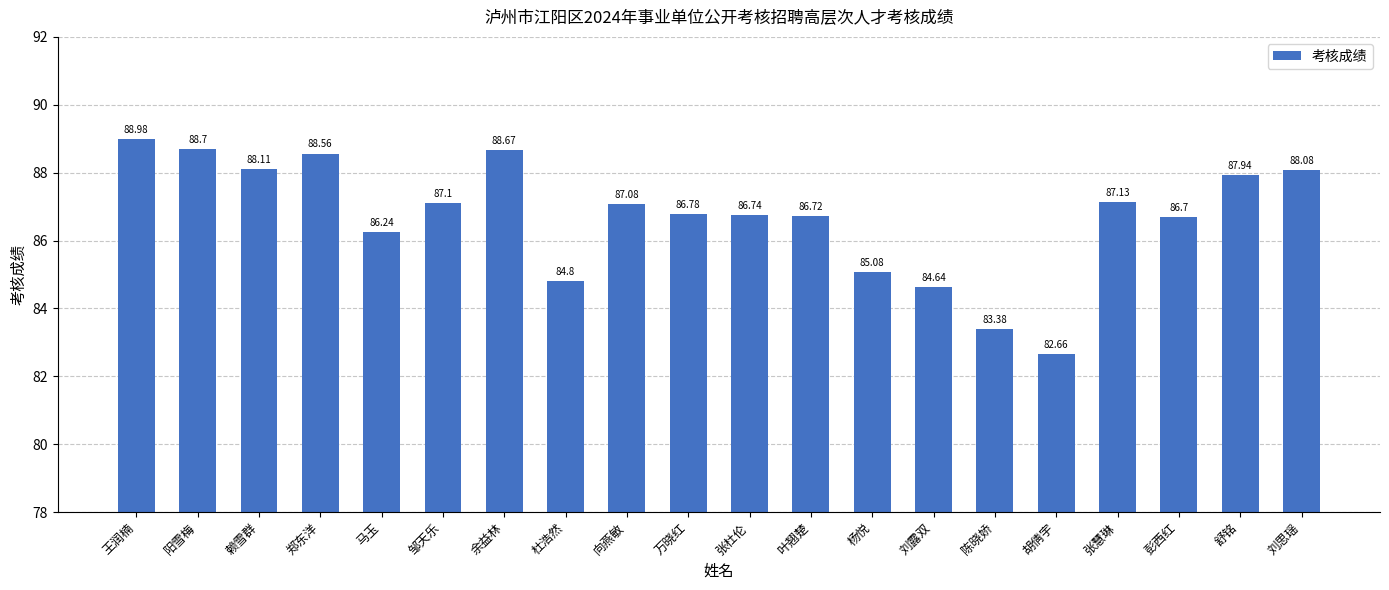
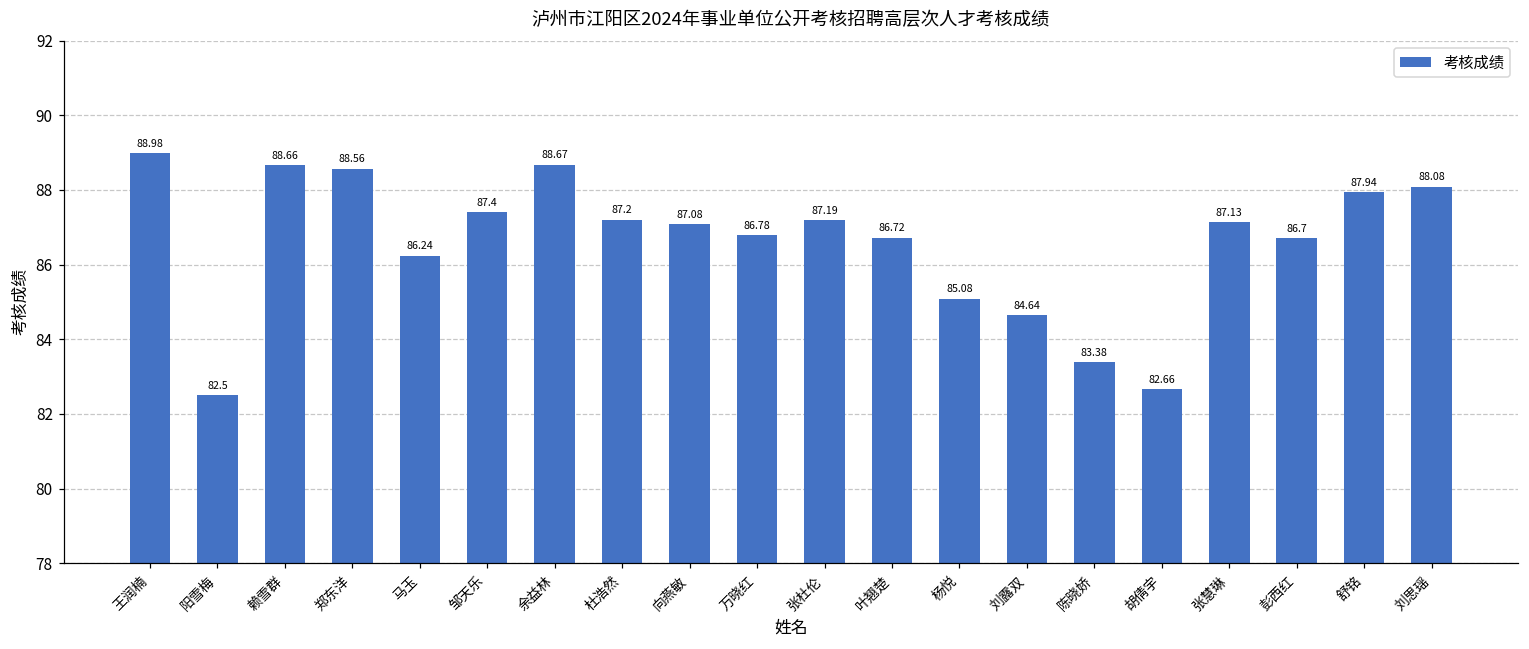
  {
    "王润楠": 88.98,
-   "阳雪梅": 88.7,
-   "赖雪群": 88.11,
+   "阳雪梅": 82.5,
+   "赖雪群": 88.66,
    "郑东洋": 88.56,
    "马玉": 86.24,
-   "邹天乐": 87.1,
+   "邹天乐": 87.4,
    "余益林": 88.67,
-   "杜浩然": 84.8,
+   "杜浩然": 87.2,
    "向燕敏": 87.08,
    "万晓红": 86.78,
-   "张杜伦": 86.74,
+   "张杜伦": 87.19,
    "叶翘楚": 86.72,
    "杨悦": 85.08,
    "刘露双": 84.64,
    "陈晓娇": 83.38,
    "胡倩宇": 82.66,
    "张慧琳": 87.13,
    "彭西红": 86.7,
    "舒铭": 87.94,
    "刘思瑶": 88.08
  }
